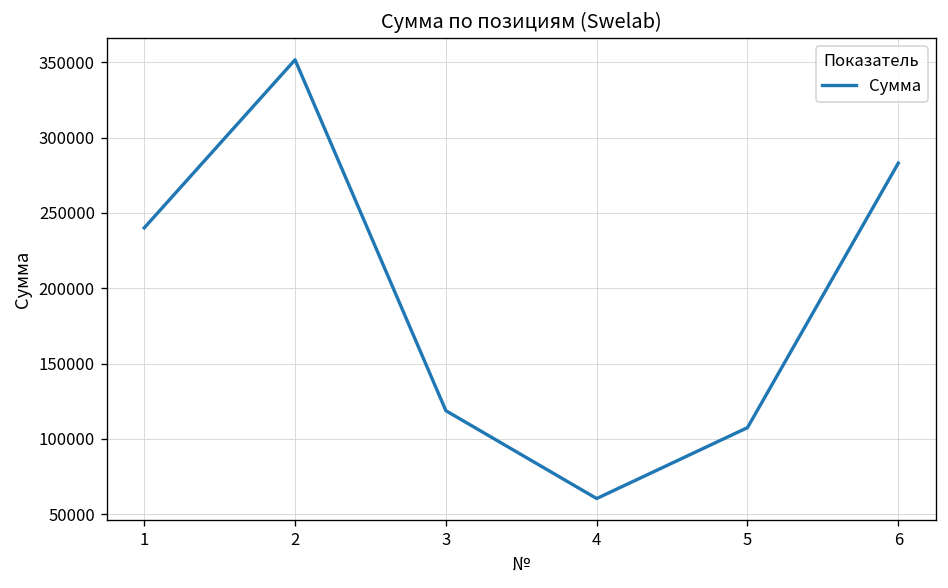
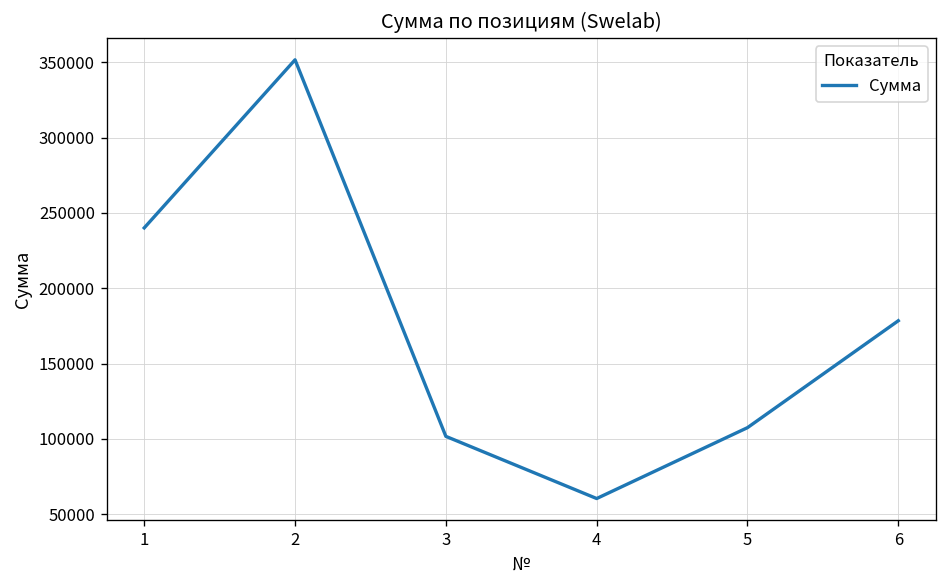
  {
    "1": 240000,
    "2": 352000,
-   "3": 119000,
+   "3": 102000,
    "4": 60000,
    "5": 107000,
-   "6": 283000
+   "6": 178000
  }
